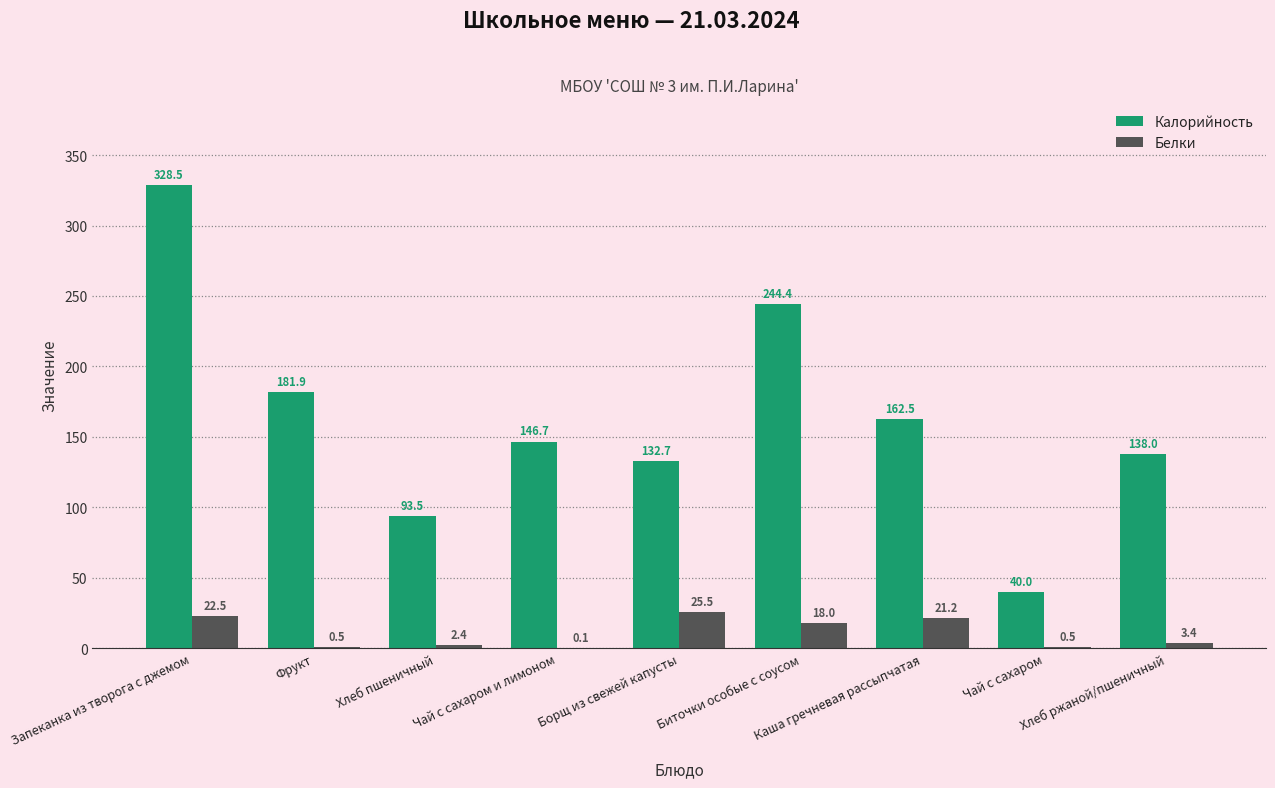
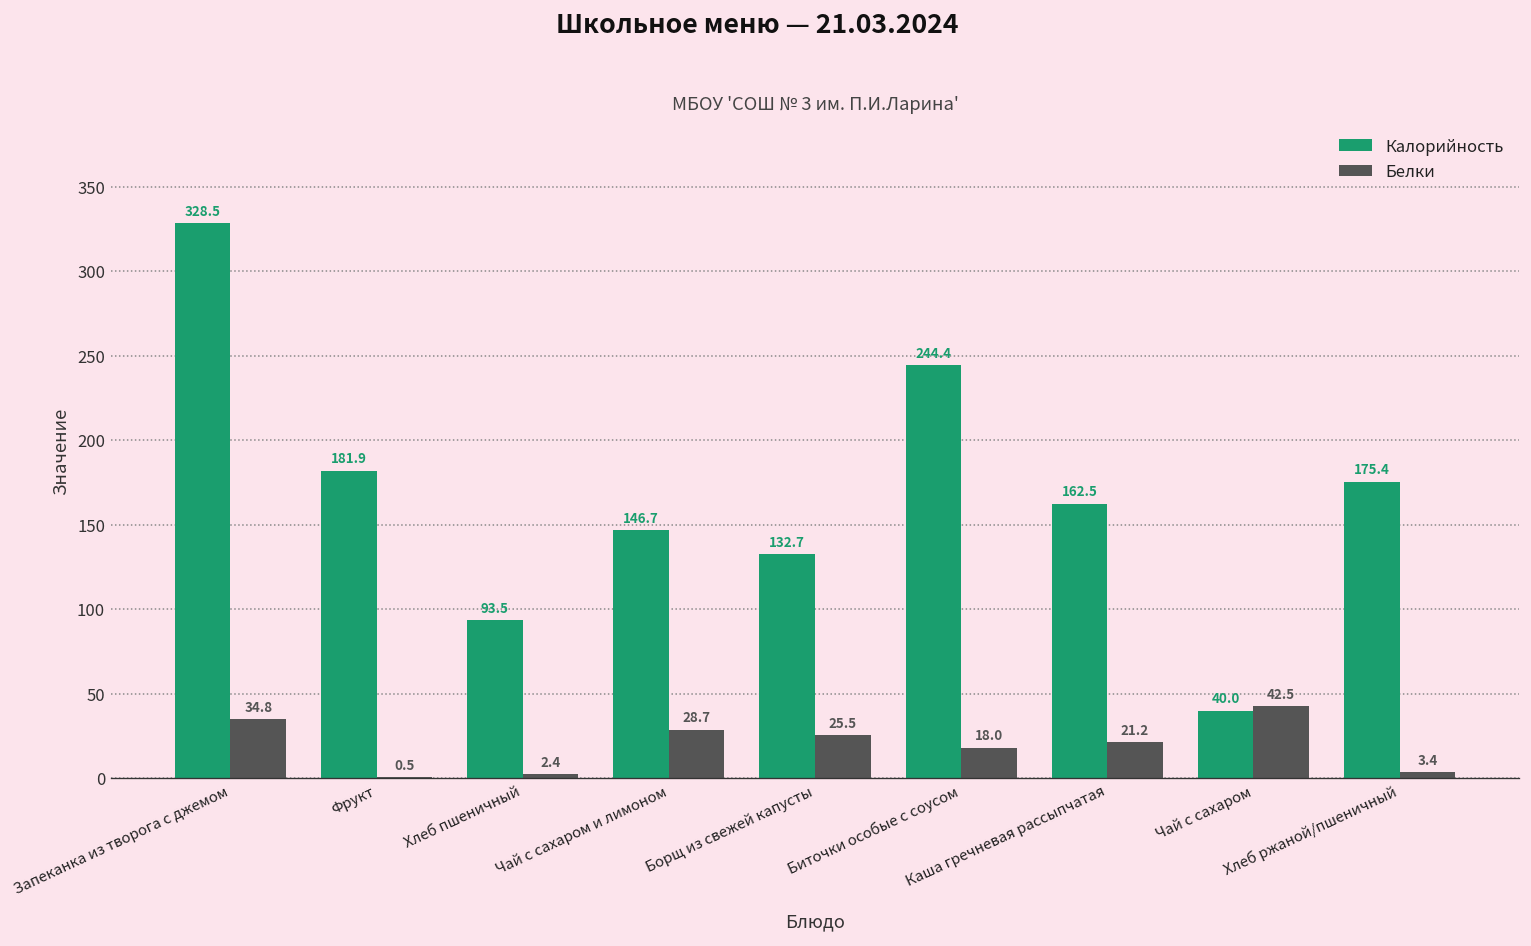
  {
    "Калорийность": {
      "Запеканка из творога с джемом": 328.5,
      "Фрукт": 181.9,
      "Хлеб пшеничный": 93.5,
      "Чай с сахаром и лимоном": 146.7,
      "Борщ из свежей капусты": 132.7,
      "Биточки особые с соусом": 244.4,
      "Каша гречневая рассыпчатая": 162.5,
      "Чай с сахаром": 40.0,
-     "Хлеб ржаной/пшеничный": 138.0
+     "Хлеб ржаной/пшеничный": 175.4
    },
    "Белки": {
-     "Запеканка из творога с джемом": 22.5,
+     "Запеканка из творога с джемом": 34.8,
      "Фрукт": 0.5,
      "Хлеб пшеничный": 2.4,
-     "Чай с сахаром и лимоном": 0.1,
+     "Чай с сахаром и лимоном": 28.7,
      "Борщ из свежей капусты": 25.5,
      "Биточки особые с соусом": 18.0,
      "Каша гречневая рассыпчатая": 21.2,
-     "Чай с сахаром": 0.5,
+     "Чай с сахаром": 42.5,
      "Хлеб ржаной/пшеничный": 3.4
    }
  }
